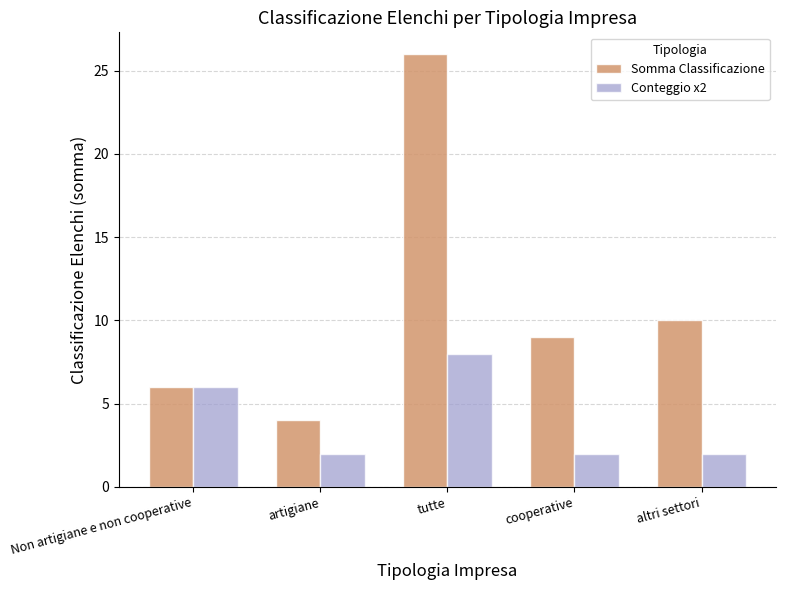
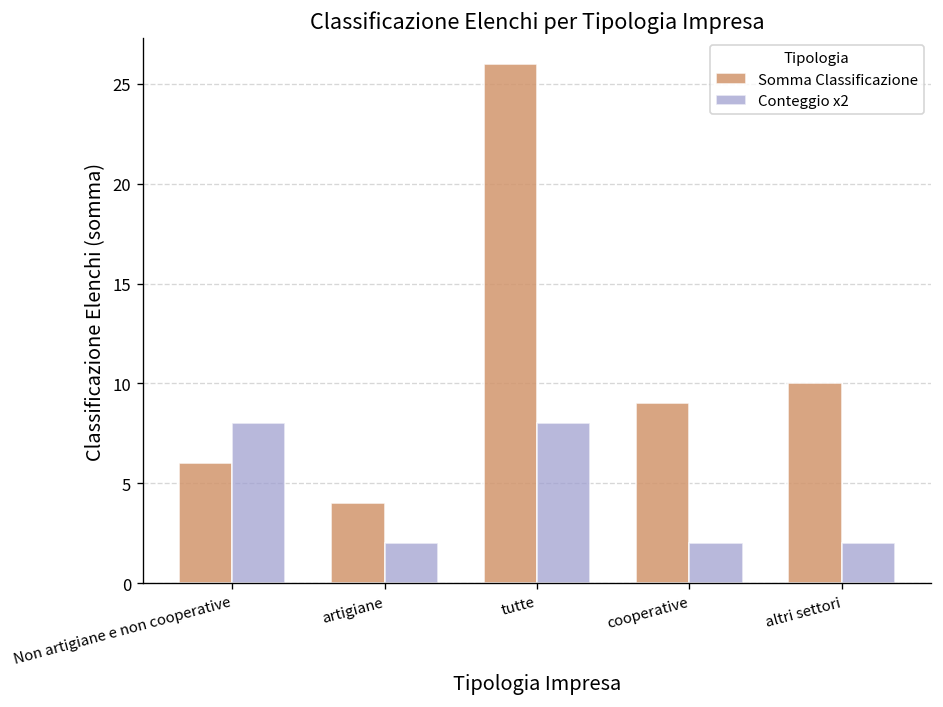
  {
    "Somma Classificazione": {
      "Non artigiane e non cooperative": 6.0,
      "artigiane": 4.0,
      "tutte": 26.0,
      "cooperative": 9.0,
      "altri settori": 10.0
    },
    "Conteggio x2": {
-     "Non artigiane e non cooperative": 6.0,
+     "Non artigiane e non cooperative": 8.0,
      "artigiane": 2.0,
      "tutte": 8.0,
      "cooperative": 2.0,
      "altri settori": 2.0
    }
  }
